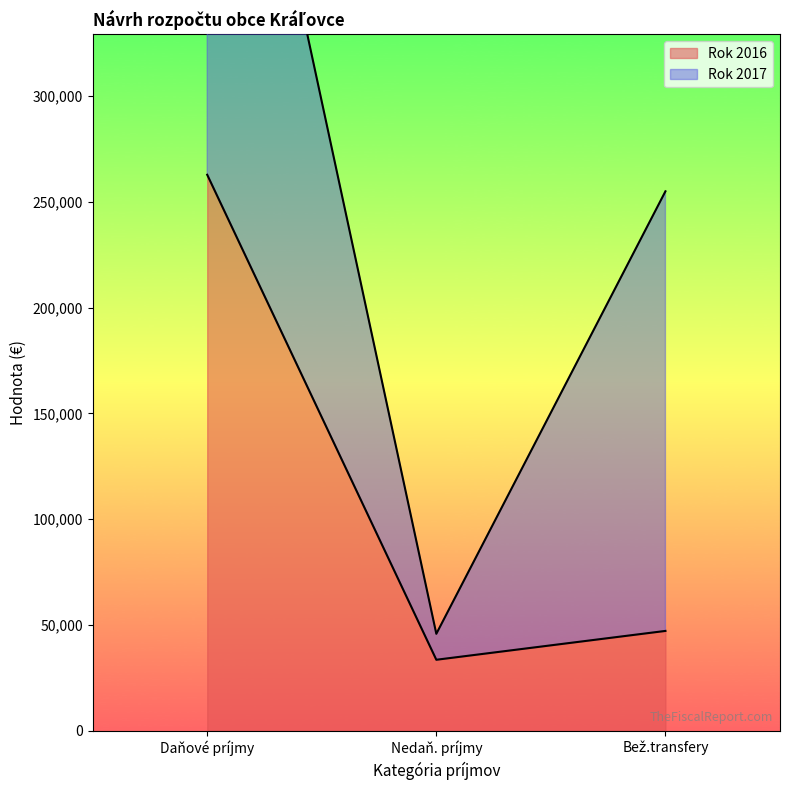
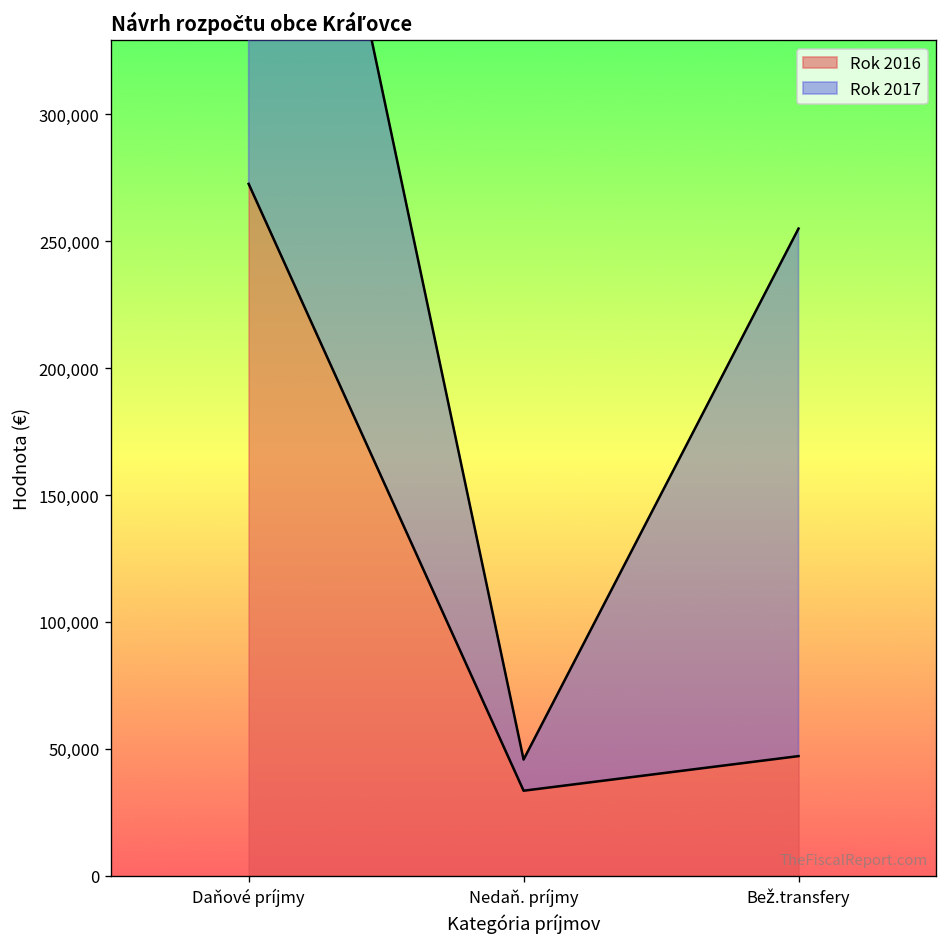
  {
    "Rok 2016": {
-     "Daňové príjmy": "263,000",
+     "Daňové príjmy": "273,000",
      "Nedaň. príjmy": "34,000",
      "Bež.transfery": "47,000"
    },
    "Rok 2017": {
      "Nedaň. príjmy": "12,000",
      "Bež.transfery": "208,000"
    }
  }
